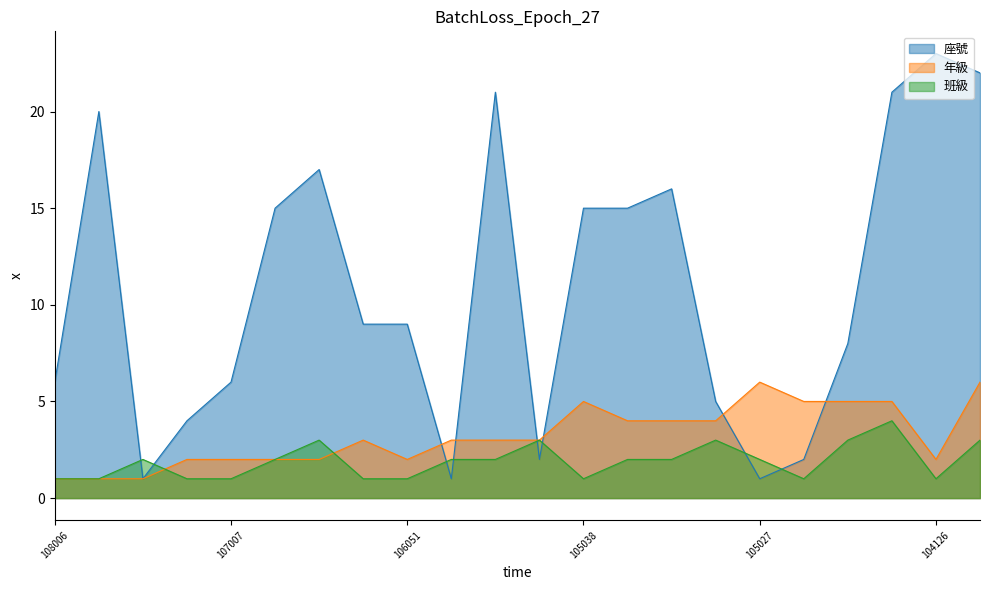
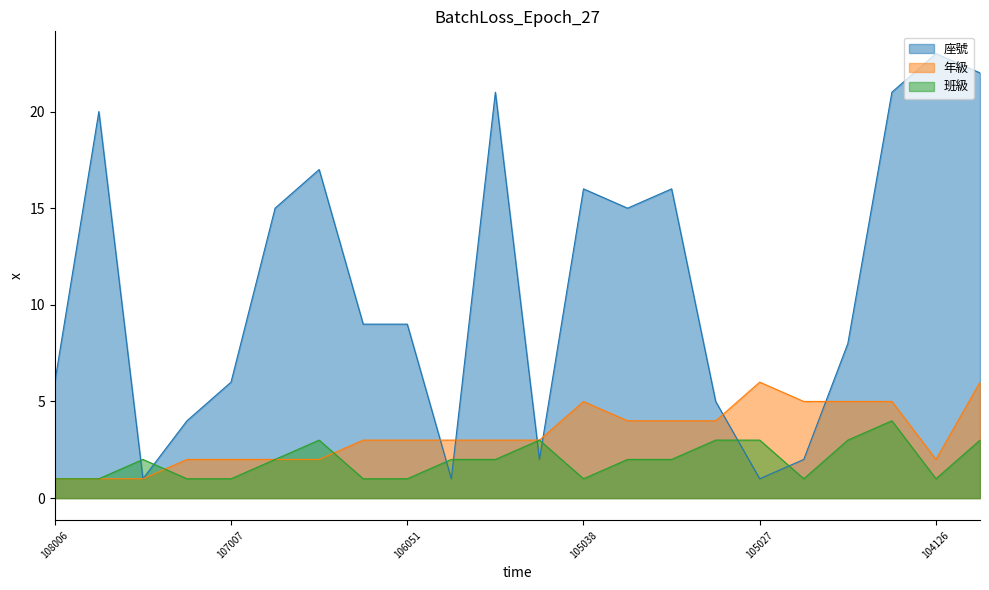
  {
    "座號": {
      "108006": 6,
      "107007": 6,
      "106051": 9,
-     "105038": 15,
+     "105038": 16,
      "105027": 1
    },
    "年級": {
      "107007": 2,
-     "106051": 2,
+     "106051": 3,
      "105038": 5,
      "105027": 6,
      "104126": 2
    },
    "班級": {
      "107007": 1,
      "106051": 1,
      "105038": 1,
-     "105027": 2,
+     "105027": 3,
      "104126": 1
    }
  }
